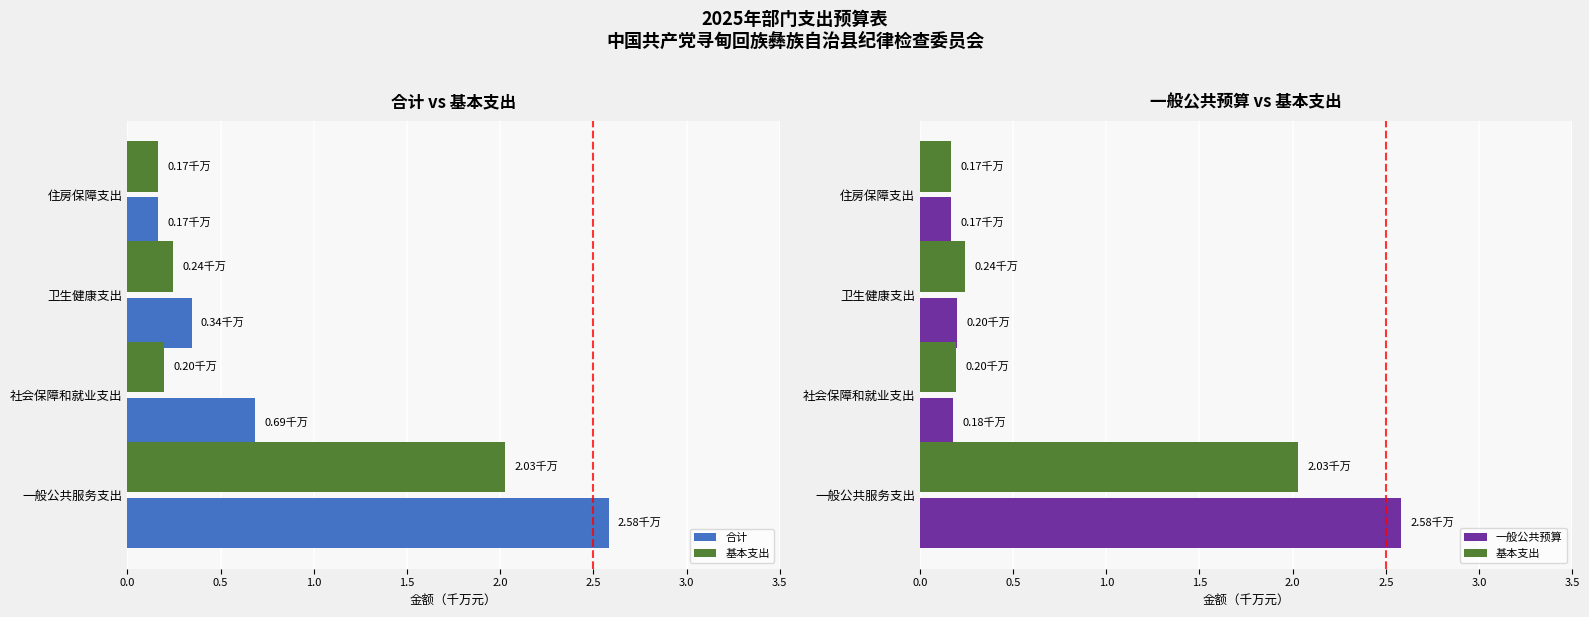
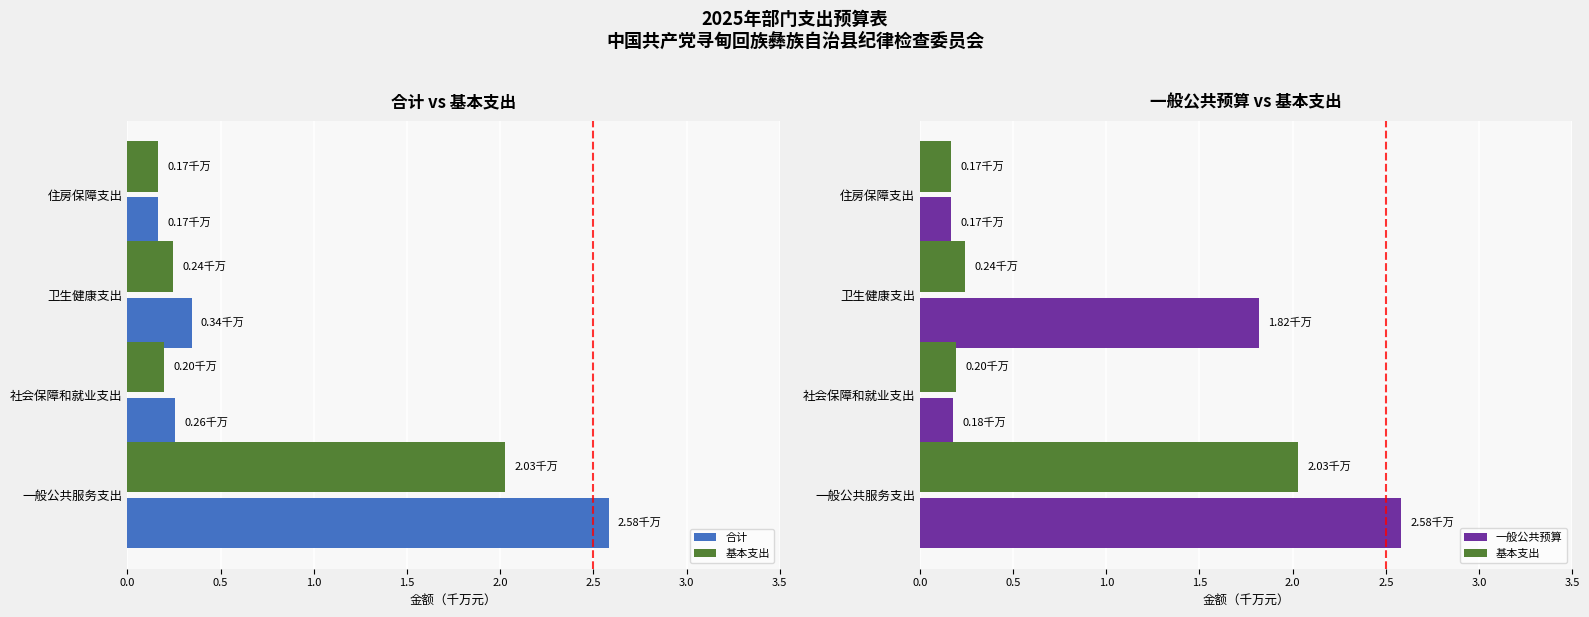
  {
    "合计 vs 基本支出": {
      "合计": {
        "住房保障支出": 0.17,
        "卫生健康支出": 0.34,
-       "社会保障和就业支出": 0.69,
+       "社会保障和就业支出": 0.26,
        "一般公共服务支出": 2.58
      },
      "基本支出": {
        "住房保障支出": 0.17,
        "卫生健康支出": 0.24,
        "社会保障和就业支出": 0.20,
        "一般公共服务支出": 2.03
      }
    },
    "一般公共预算 vs 基本支出": {
      "一般公共预算": {
        "住房保障支出": 0.17,
-       "卫生健康支出": 0.20,
+       "卫生健康支出": 1.82,
        "社会保障和就业支出": 0.18,
        "一般公共服务支出": 2.58
      },
      "基本支出": {
        "住房保障支出": 0.17,
        "卫生健康支出": 0.24,
        "社会保障和就业支出": 0.20,
        "一般公共服务支出": 2.03
      }
    }
  }
